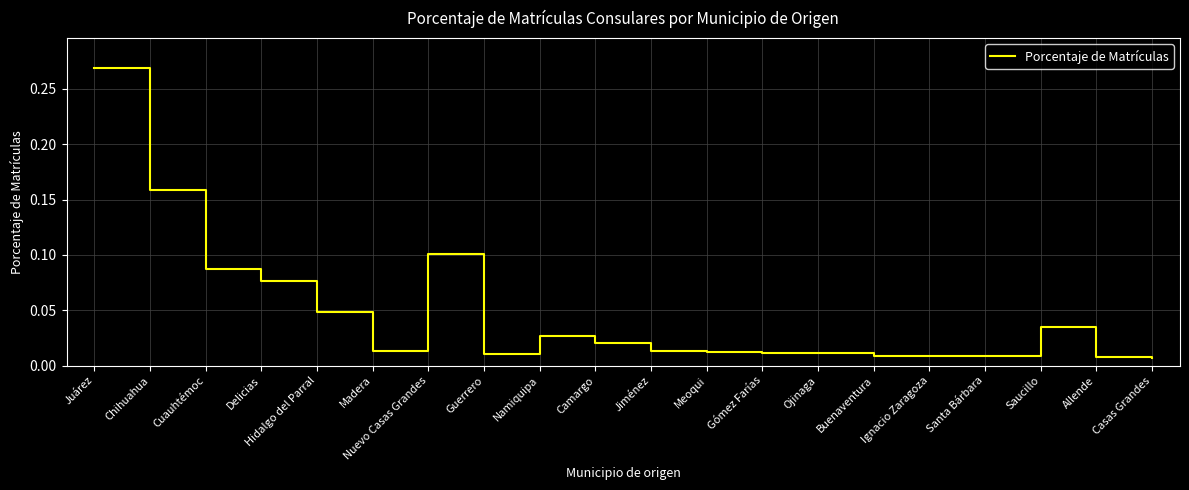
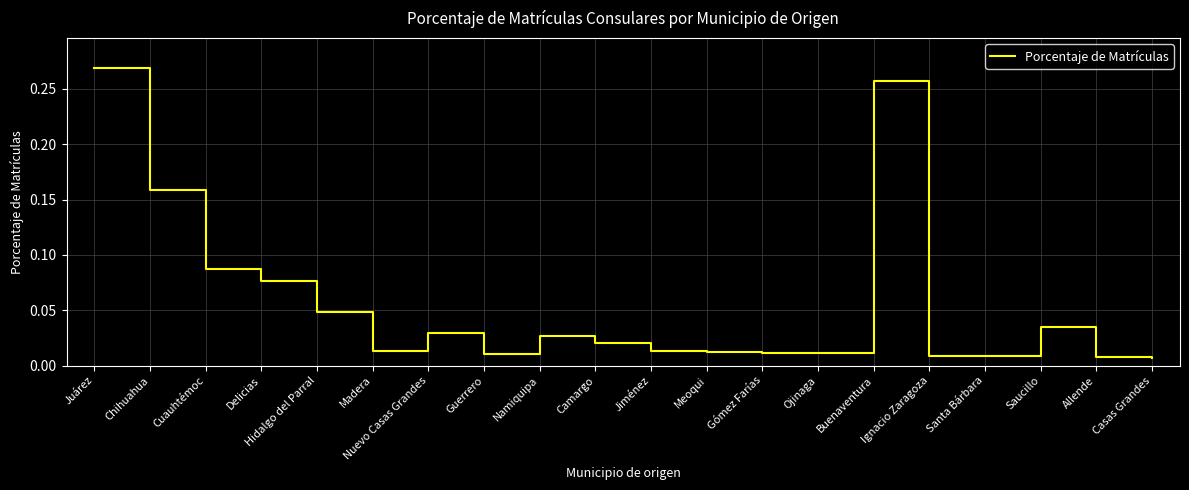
  {
    "Juárez": 0.269,
    "Chihuahua": 0.159,
    "Cuauhtémoc": 0.087,
    "Delicias": 0.077,
    "Hidalgo del Parral": 0.049,
    "Madera": 0.014,
-   "Nuevo Casas Grandes": 0.101,
+   "Nuevo Casas Grandes": 0.030,
    "Guerrero": 0.011,
    "Namiquipa": 0.026,
    "Camargo": 0.021,
    "Jiménez": 0.013,
    "Meoqui": 0.013,
    "Gómez Farías": 0.011,
    "Ojinaga": 0.011,
-   "Buenaventura": 0.009,
+   "Buenaventura": 0.257,
    "Ignacio Zaragoza": 0.009,
    "Santa Bárbara": 0.009,
    "Saucillo": 0.035,
    "Allende": 0.007,
    "Casas Grandes": 0.007
  }
